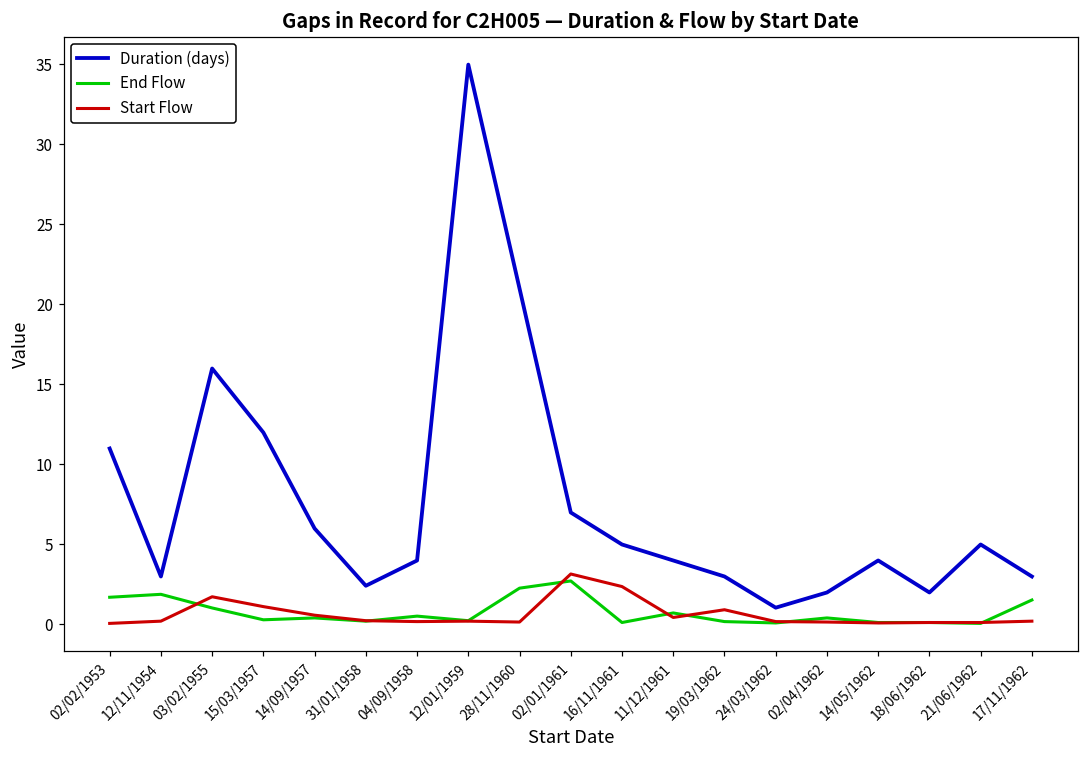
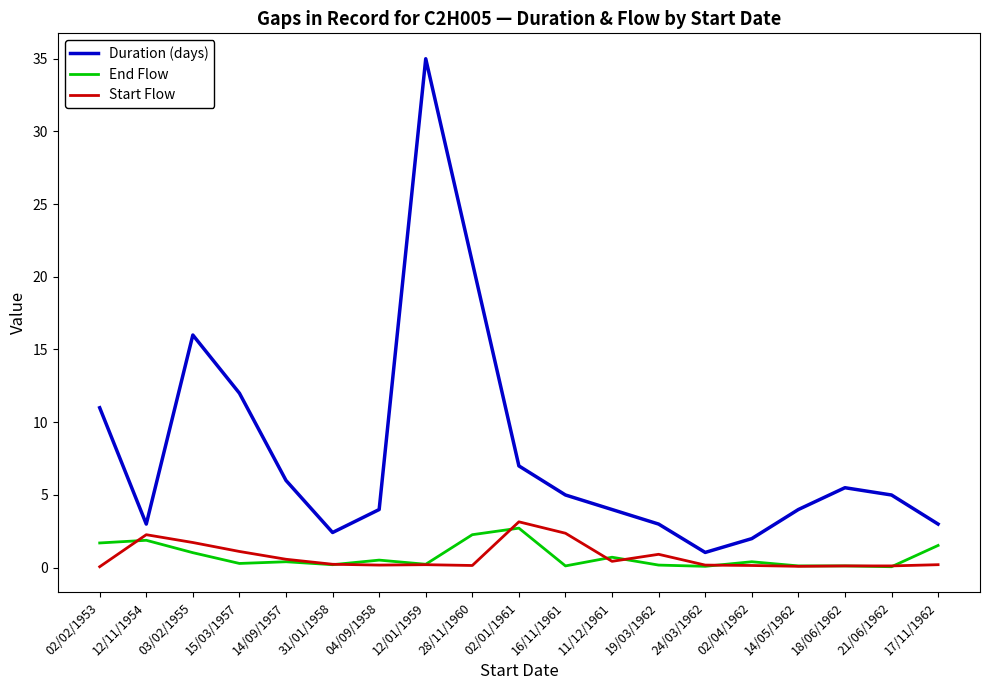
  {
    "Duration (days)": {
      "02/02/1953": 11.0,
      "12/11/1954": 3.0,
      "03/02/1955": 16.0,
      "15/03/1957": 12.0,
      "14/09/1957": 6.0,
      "31/01/1958": 2.4,
      "04/09/1958": 4.0,
      "12/01/1959": 35.0,
      "28/11/1960": 21.0,
      "02/01/1961": 7.0,
      "16/11/1961": 5.0,
      "11/12/1961": 4.0,
      "19/03/1962": 3.0,
      "24/03/1962": 1.0,
      "02/04/1962": 2.0,
      "14/05/1962": 4.0,
-     "18/06/1962": 2.0,
+     "18/06/1962": 5.5,
      "21/06/1962": 5.0,
      "17/11/1962": 3.0
    },
    "End Flow": {
      "02/02/1953": 1.7,
      "12/11/1954": 1.9,
      "03/02/1955": 1.0,
      "15/03/1957": 0.3,
      "04/09/1958": 0.5,
      "28/11/1960": 2.3,
      "02/01/1961": 2.7,
      "16/11/1961": 0.1,
      "11/12/1961": 0.7,
      "19/03/1962": 0.2,
      "02/04/1962": 0.4,
      "17/11/1962": 1.5
    },
    "Start Flow": {
      "02/02/1953": 0.1,
-     "12/11/1954": 0.2,
+     "12/11/1954": 2.3,
      "03/02/1955": 1.7,
      "15/03/1957": 1.1,
      "04/09/1958": 0.2,
      "28/11/1960": 0.1,
      "02/01/1961": 3.1,
      "16/11/1961": 2.4,
      "11/12/1961": 0.4,
      "19/03/1962": 0.9,
      "02/04/1962": 0.1,
      "17/11/1962": 0.2
    }
  }
